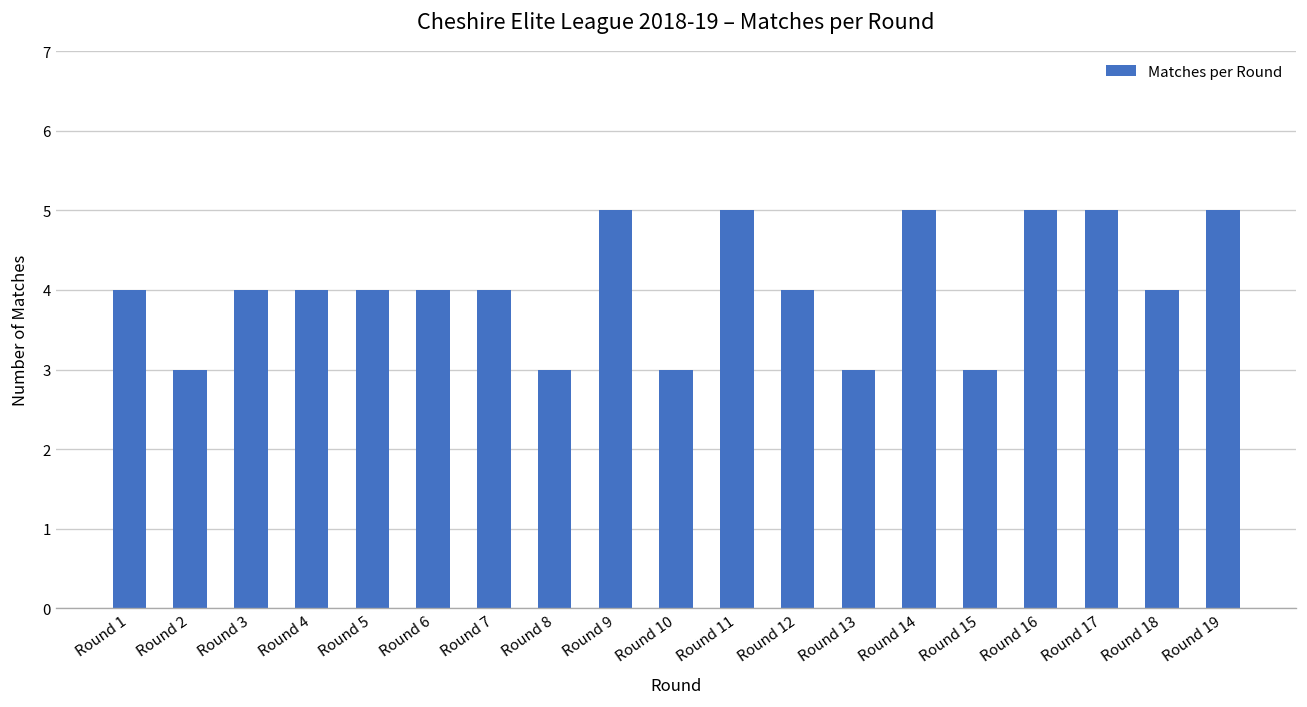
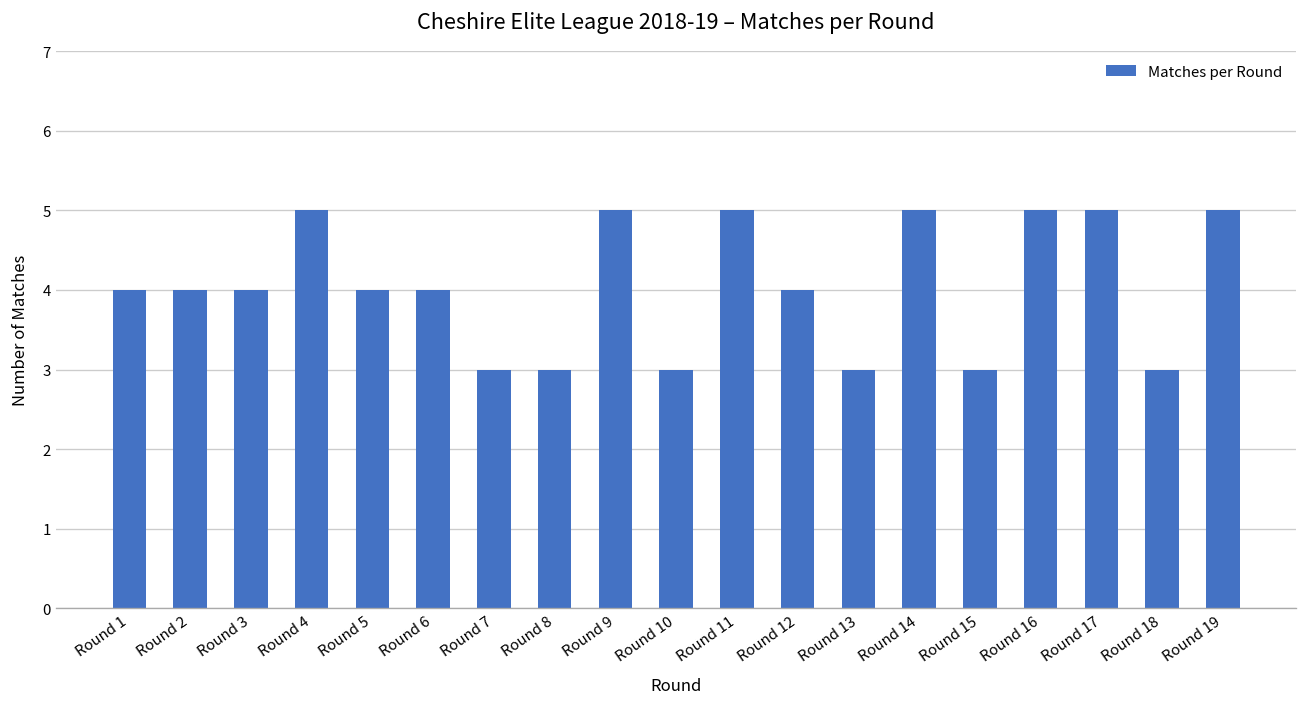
  {
    "Round 1": 4,
-   "Round 2": 3,
+   "Round 2": 4,
    "Round 3": 4,
-   "Round 4": 4,
+   "Round 4": 5,
    "Round 5": 4,
    "Round 6": 4,
-   "Round 7": 4,
+   "Round 7": 3,
    "Round 8": 3,
    "Round 9": 5,
    "Round 10": 3,
    "Round 11": 5,
    "Round 12": 4,
    "Round 13": 3,
    "Round 14": 5,
    "Round 15": 3,
    "Round 16": 5,
    "Round 17": 5,
-   "Round 18": 4,
+   "Round 18": 3,
    "Round 19": 5
  }
